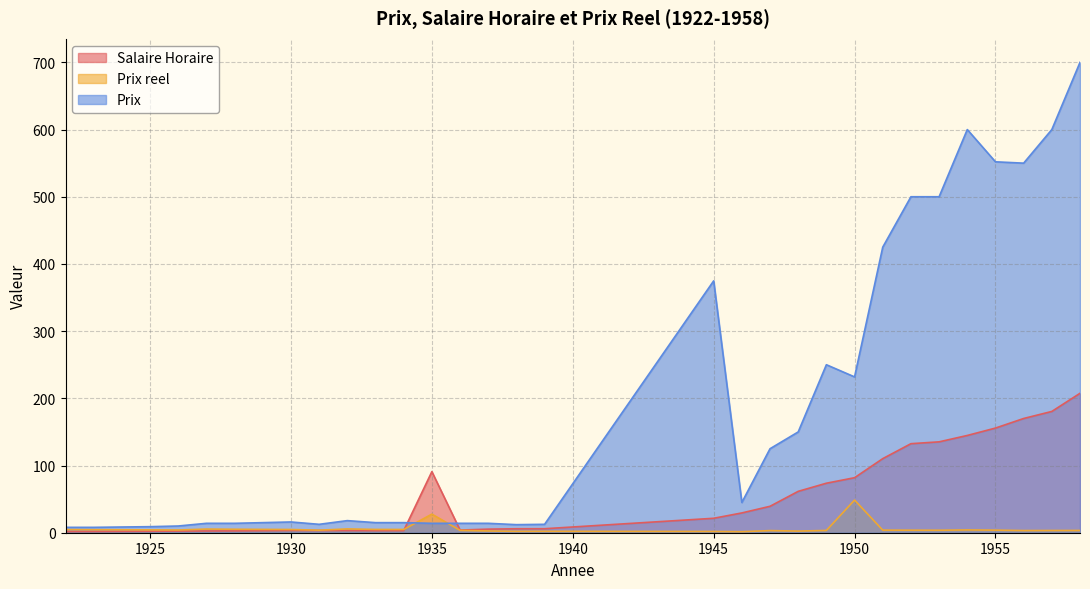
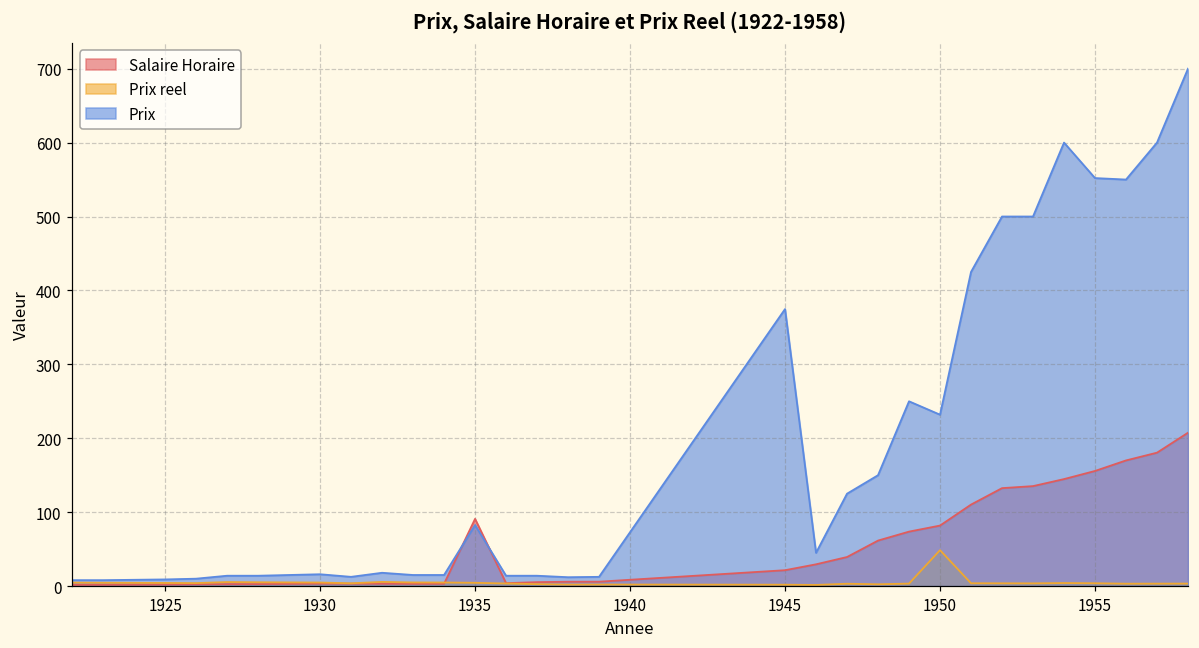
  {
    "Salaire Horaire": {
      "1935": 90,
      "1945": 20,
      "1950": 80,
      "1955": 160
    },
    "Prix reel": {
-     "1935": 30,
+     "1935": 0,
      "1945": 0,
      "1950": 50,
      "1955": 0
    },
    "Prix": {
      "1925": 10,
      "1930": 20,
-     "1935": 10,
+     "1935": 80,
      "1945": 370,
      "1950": 230,
      "1955": 550
    }
  }
